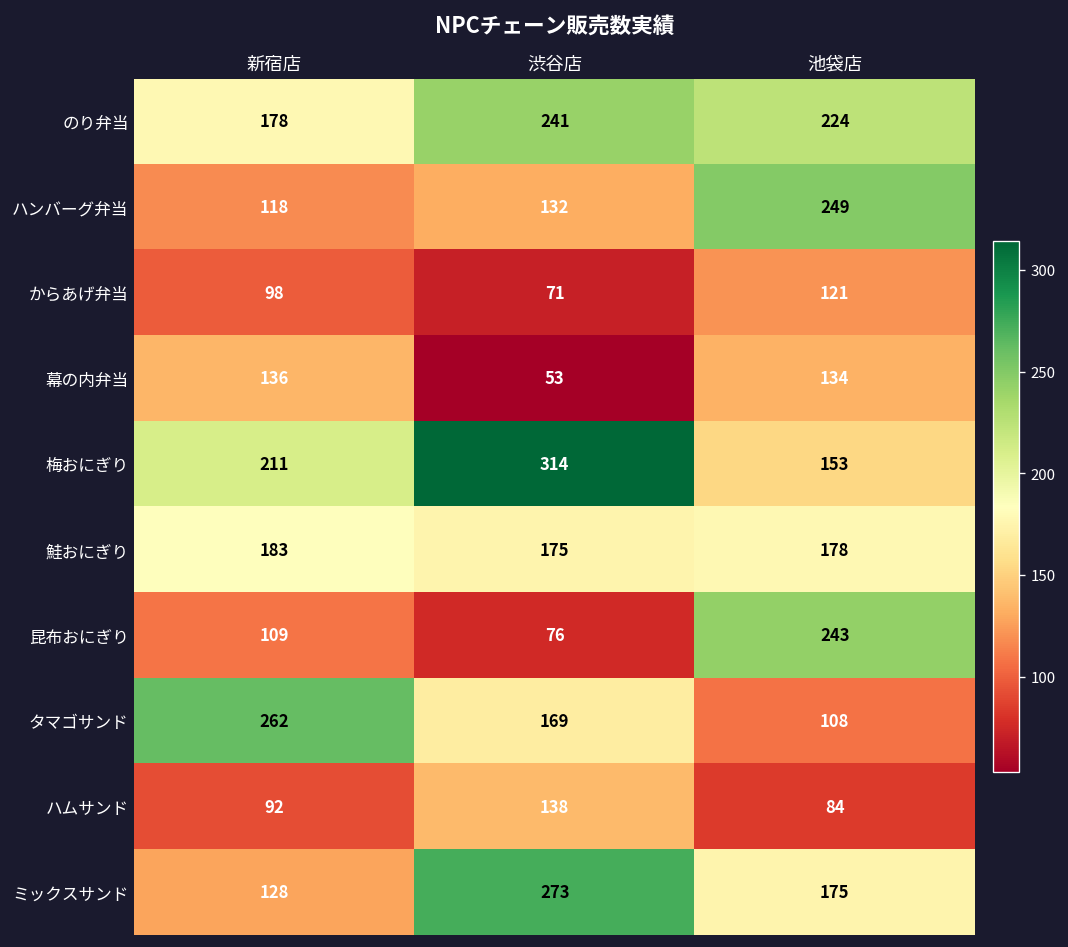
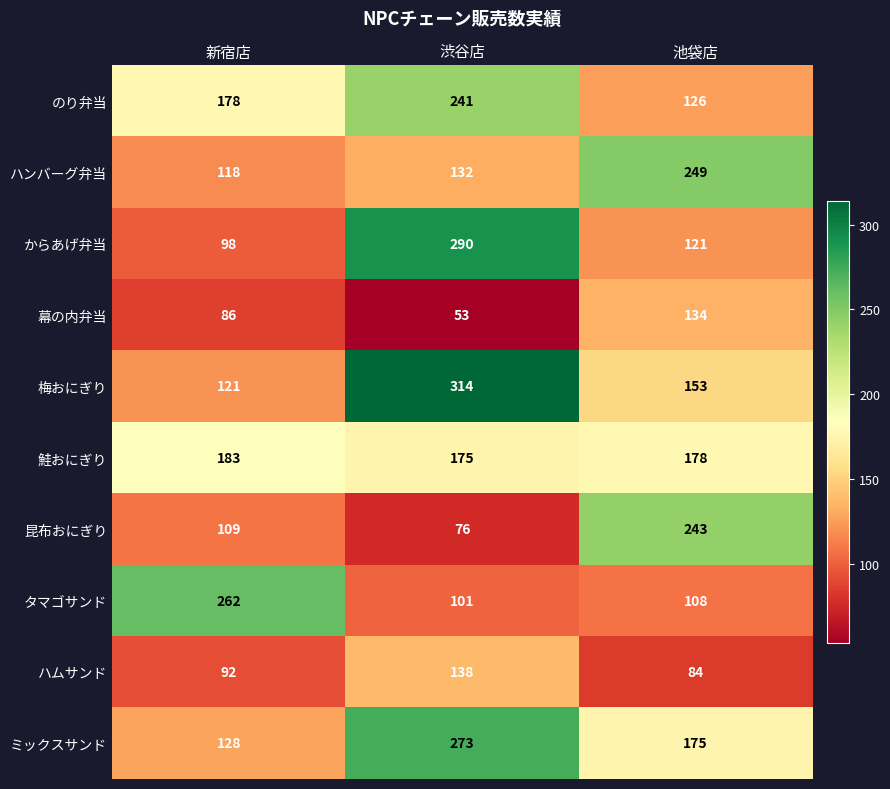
  {
    "のり弁当": {
      "新宿店": 178,
      "渋谷店": 241,
-     "池袋店": 224
+     "池袋店": 126
    },
    "ハンバーグ弁当": {
      "新宿店": 118,
      "渋谷店": 132,
      "池袋店": 249
    },
    "からあげ弁当": {
      "新宿店": 98,
-     "渋谷店": 71,
+     "渋谷店": 290,
      "池袋店": 121
    },
    "幕の内弁当": {
-     "新宿店": 136,
+     "新宿店": 86,
      "渋谷店": 53,
      "池袋店": 134
    },
    "梅おにぎり": {
-     "新宿店": 211,
+     "新宿店": 121,
      "渋谷店": 314,
      "池袋店": 153
    },
    "鮭おにぎり": {
      "新宿店": 183,
      "渋谷店": 175,
      "池袋店": 178
    },
    "昆布おにぎり": {
      "新宿店": 109,
      "渋谷店": 76,
      "池袋店": 243
    },
    "タマゴサンド": {
      "新宿店": 262,
-     "渋谷店": 169,
+     "渋谷店": 101,
      "池袋店": 108
    },
    "ハムサンド": {
      "新宿店": 92,
      "渋谷店": 138,
      "池袋店": 84
    },
    "ミックスサンド": {
      "新宿店": 128,
      "渋谷店": 273,
      "池袋店": 175
    }
  }
